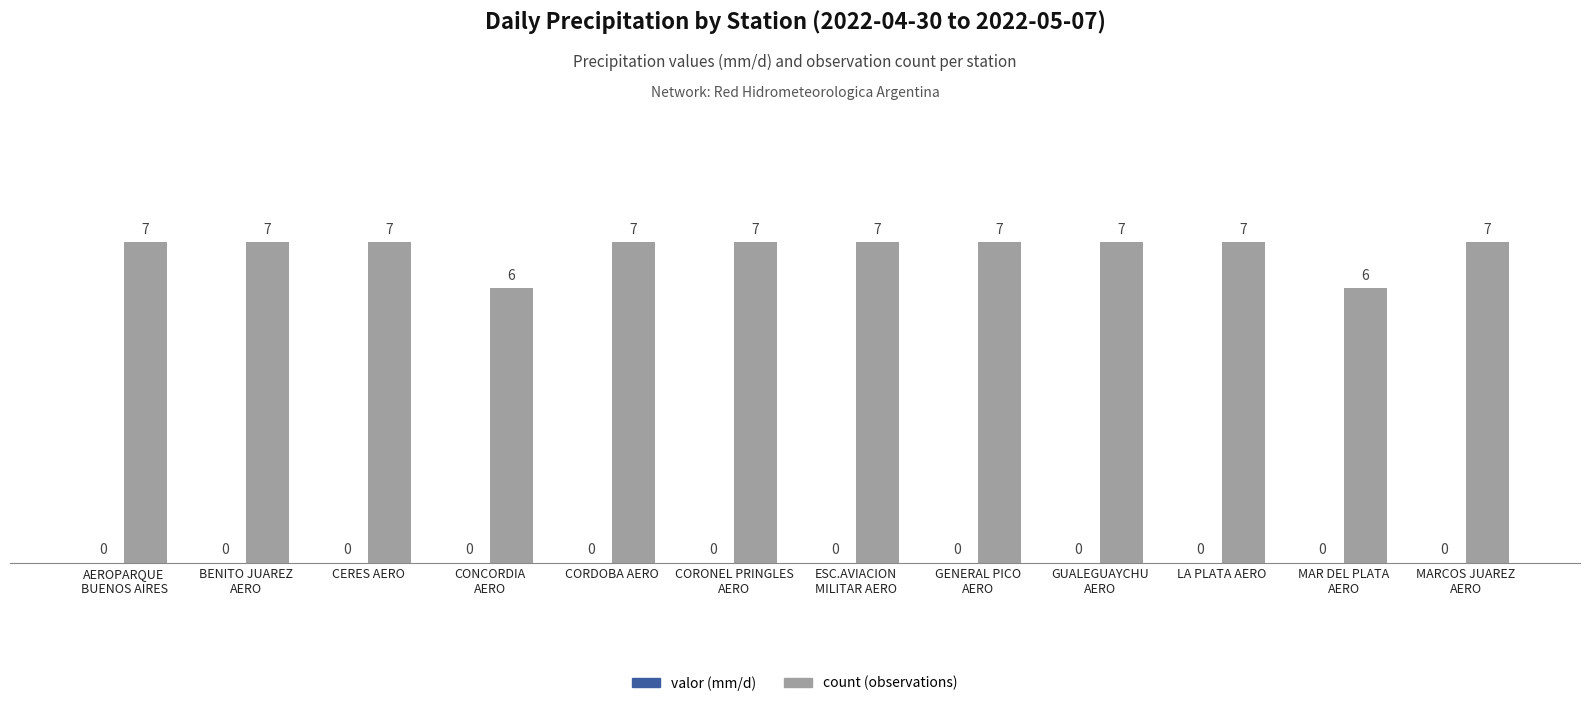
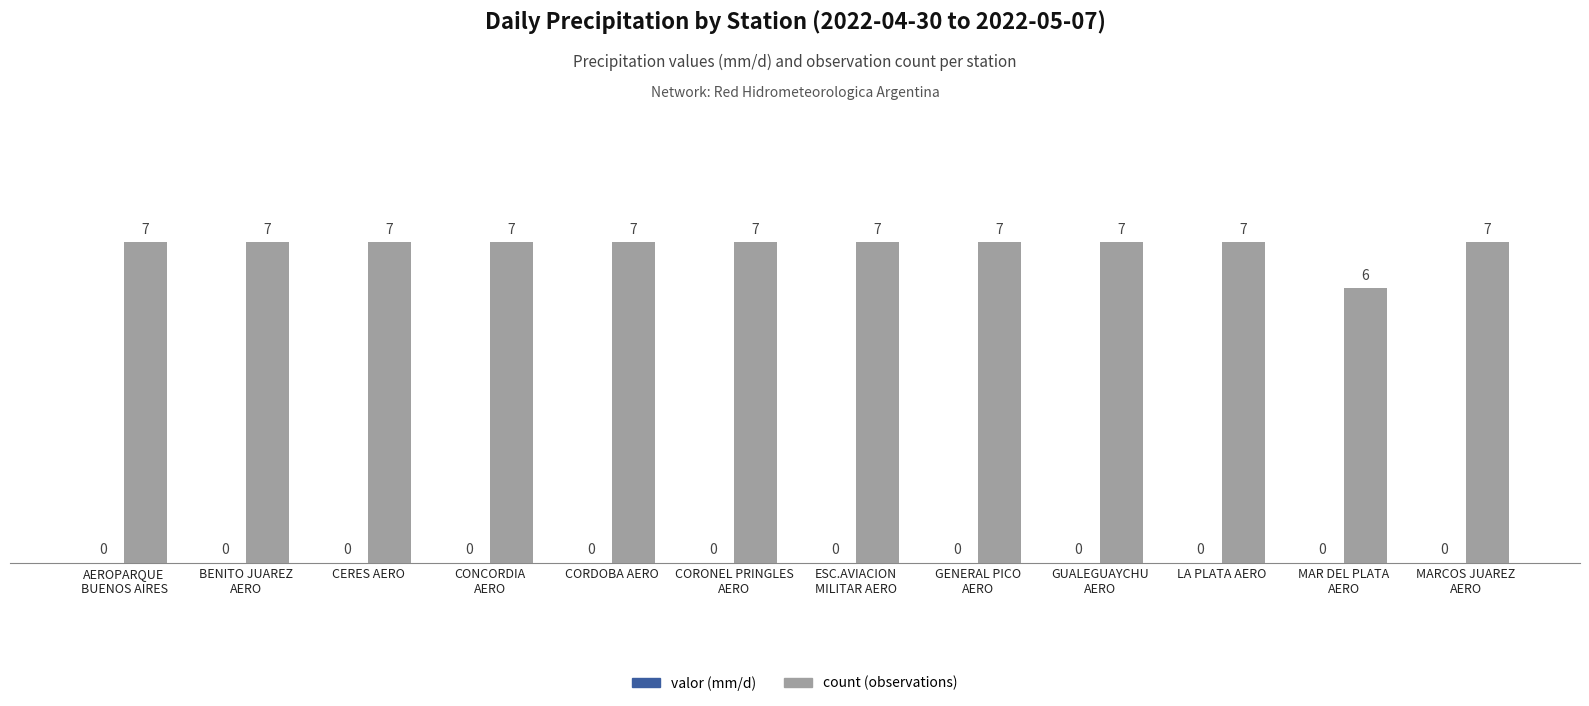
  {
    "valor (mm/d)": {
      "AEROPARQUE BUENOS AIRES": 0,
      "BENITO JUAREZ AERO": 0,
      "CERES AERO": 0,
      "CONCORDIA AERO": 0,
      "CORDOBA AERO": 0,
      "CORONEL PRINGLES AERO": 0,
      "ESC.AVIACION MILITAR AERO": 0,
      "GENERAL PICO AERO": 0,
      "GUALEGUAYCHU AERO": 0,
      "LA PLATA AERO": 0,
      "MAR DEL PLATA AERO": 0,
      "MARCOS JUAREZ AERO": 0
    },
    "count (observations)": {
      "AEROPARQUE BUENOS AIRES": 7,
      "BENITO JUAREZ AERO": 7,
      "CERES AERO": 7,
-     "CONCORDIA AERO": 6,
+     "CONCORDIA AERO": 7,
      "CORDOBA AERO": 7,
      "CORONEL PRINGLES AERO": 7,
      "ESC.AVIACION MILITAR AERO": 7,
      "GENERAL PICO AERO": 7,
      "GUALEGUAYCHU AERO": 7,
      "LA PLATA AERO": 7,
      "MAR DEL PLATA AERO": 6,
      "MARCOS JUAREZ AERO": 7
    }
  }
